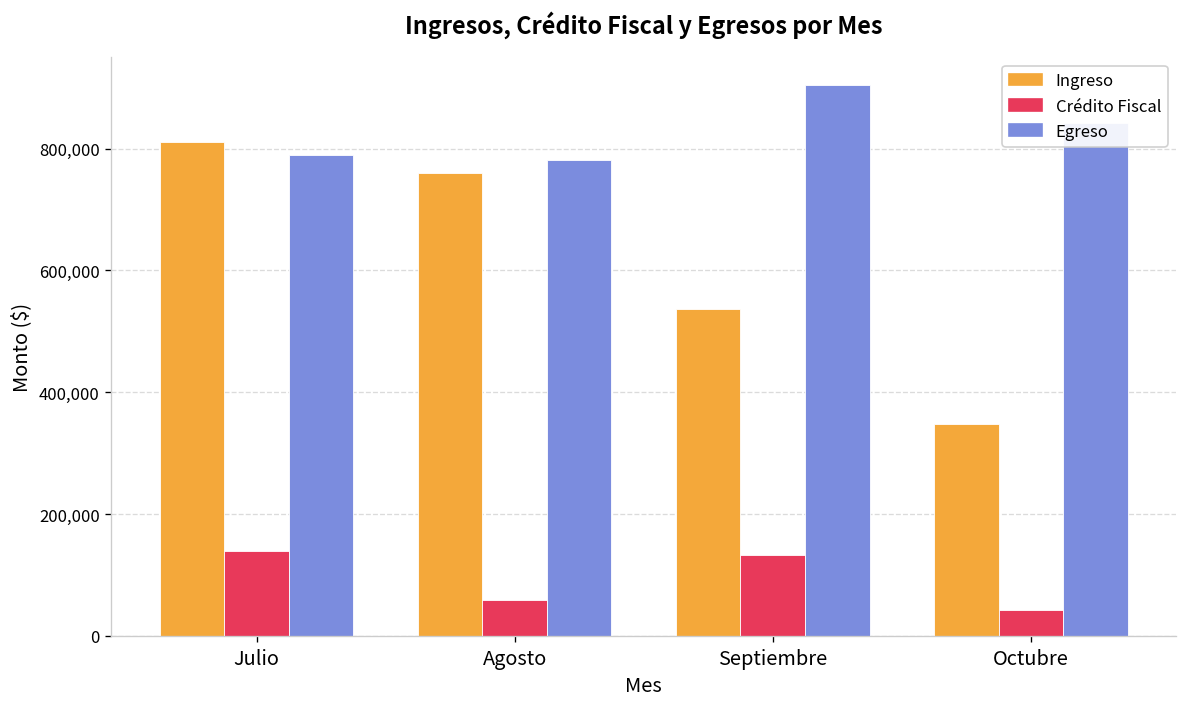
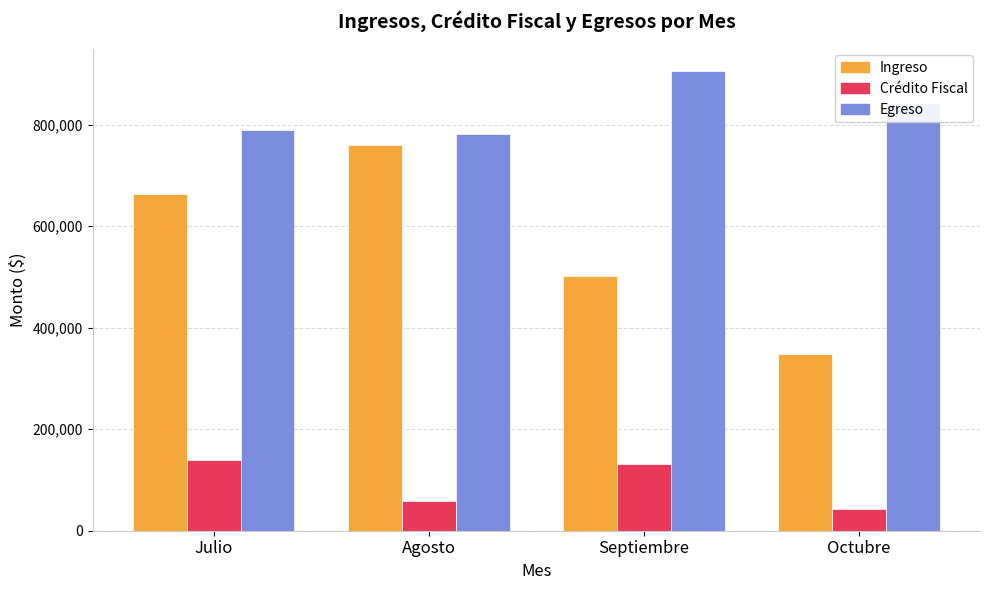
  {
    "Ingreso": {
-     "Julio": "810,000",
+     "Julio": "660,000",
      "Agosto": "760,000",
-     "Septiembre": "540,000",
+     "Septiembre": "500,000",
      "Octubre": "350,000"
    },
    "Crédito Fiscal": {
      "Julio": "140,000",
      "Agosto": "60,000",
      "Septiembre": "130,000",
      "Octubre": "40,000"
    },
    "Egreso": {
      "Julio": "790,000",
      "Agosto": "780,000",
      "Septiembre": "900,000"
    }
  }
